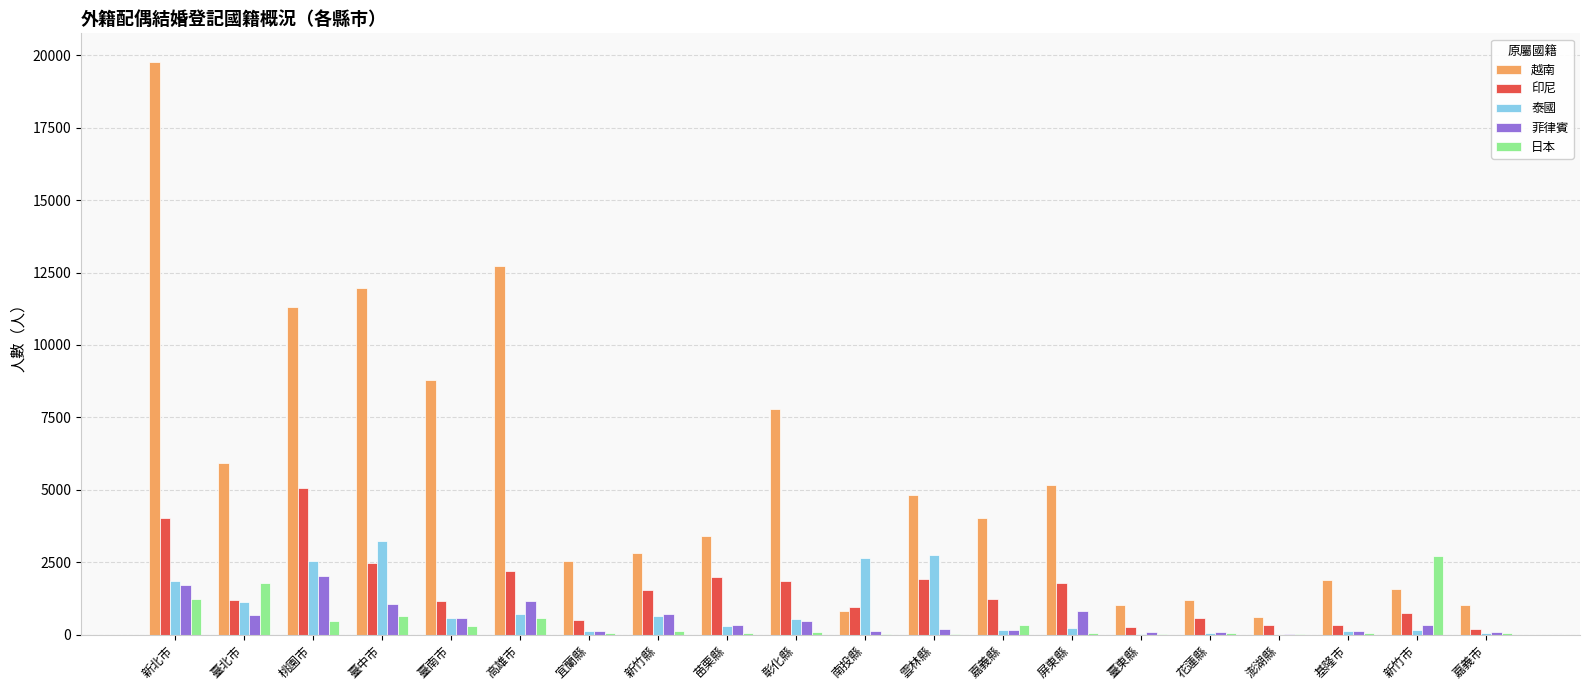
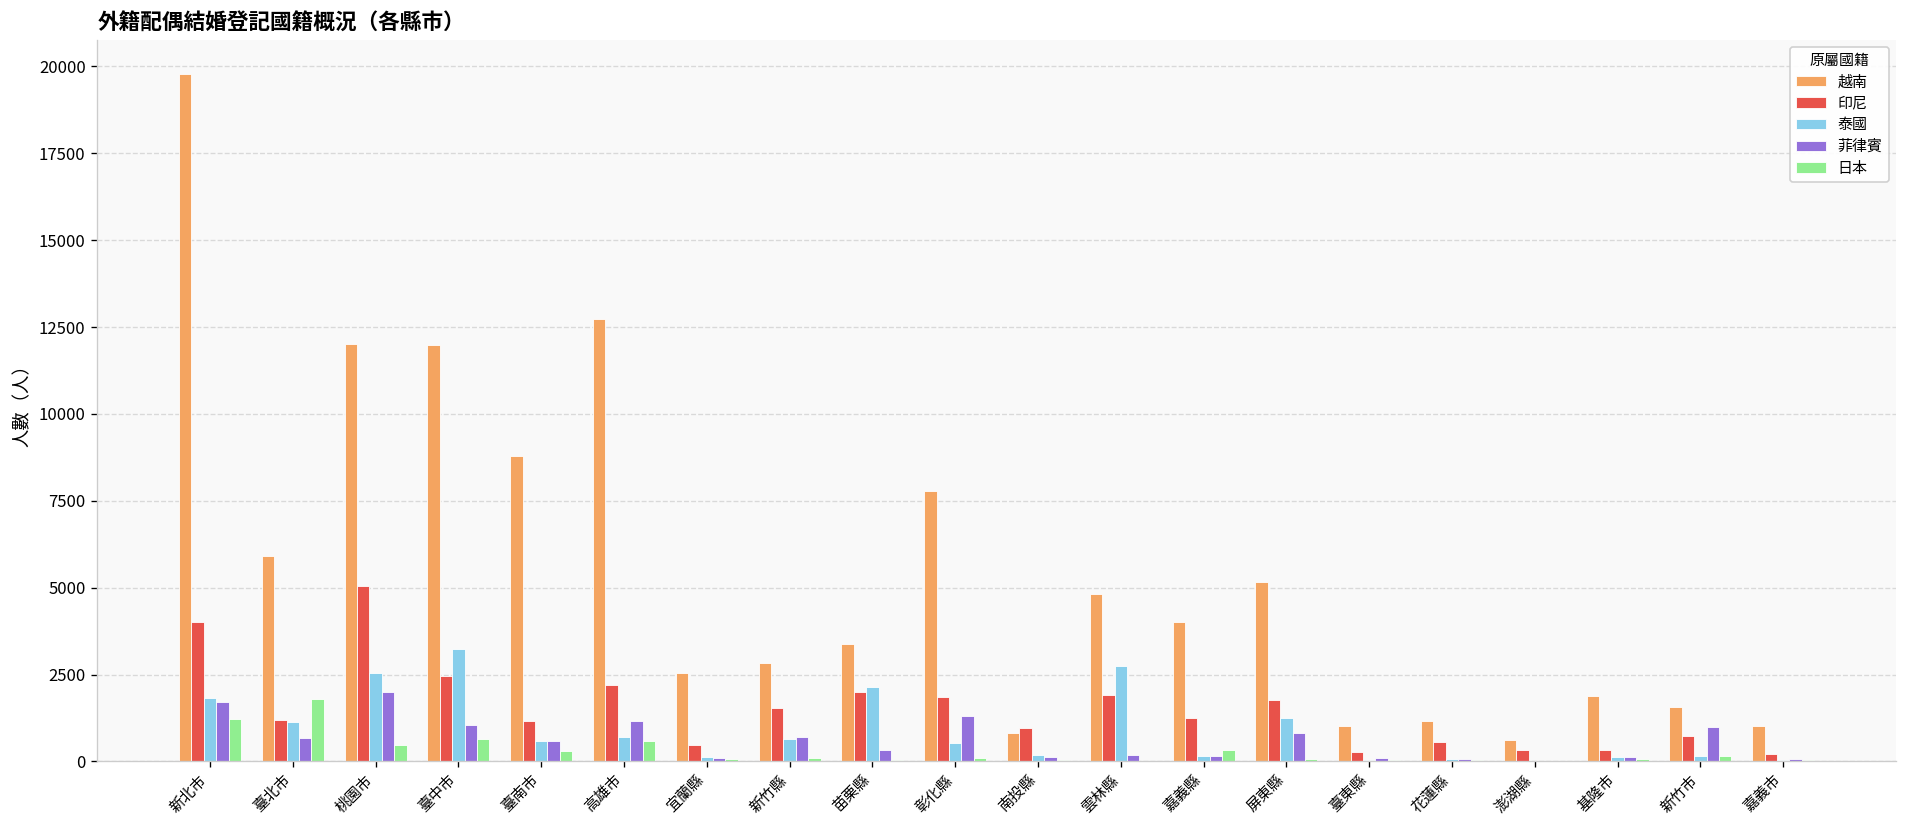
  {
    "越南": {
      "新北市": 19800,
      "臺北市": 5900,
-     "桃園市": 11300,
+     "桃園市": 12000,
      "臺中市": 12000,
      "臺南市": 8800,
      "高雄市": 12700,
      "宜蘭縣": 2500,
      "新竹縣": 2800,
      "苗栗縣": 3400,
      "彰化縣": 7800,
      "南投縣": 800,
      "雲林縣": 4800,
      "嘉義縣": 4000,
      "屏東縣": 5200,
      "臺東縣": 1000,
      "花蓮縣": 1200,
      "澎湖縣": 600,
      "基隆市": 1900,
      "新竹市": 1600,
      "嘉義市": 1000
    },
    "印尼": {
      "新北市": 4000,
      "臺北市": 1200,
      "桃園市": 5100,
      "臺中市": 2500,
      "臺南市": 1200,
      "高雄市": 2200,
      "宜蘭縣": 500,
      "新竹縣": 1500,
      "苗栗縣": 2000,
      "彰化縣": 1800,
      "南投縣": 1000,
      "雲林縣": 1900,
      "嘉義縣": 1200,
      "屏東縣": 1800,
      "臺東縣": 300,
      "花蓮縣": 600,
      "澎湖縣": 300,
      "基隆市": 300,
      "新竹市": 700,
      "嘉義市": 200
    },
    "泰國": {
      "新北市": 1800,
      "臺北市": 1100,
      "桃園市": 2500,
      "臺中市": 3200,
      "臺南市": 600,
      "高雄市": 700,
      "宜蘭縣": 100,
      "新竹縣": 600,
-     "苗栗縣": 300,
+     "苗栗縣": 2100,
      "彰化縣": 500,
-     "南投縣": 2600,
+     "南投縣": 200,
      "雲林縣": 2700,
      "嘉義縣": 200,
-     "屏東縣": 200,
+     "屏東縣": 1300,
      "基隆市": 100,
      "新竹市": 200
    },
    "菲律賓": {
      "新北市": 1700,
      "臺北市": 700,
      "桃園市": 2000,
      "臺中市": 1100,
      "臺南市": 600,
      "高雄市": 1200,
      "宜蘭縣": 100,
      "新竹縣": 700,
      "苗栗縣": 300,
-     "彰化縣": 500,
+     "彰化縣": 1300,
      "南投縣": 100,
      "雲林縣": 200,
      "嘉義縣": 100,
      "屏東縣": 800,
      "臺東縣": 100,
      "基隆市": 100,
-     "新竹市": 300
+     "新竹市": 1000
    },
    "日本": {
      "新北市": 1200,
      "臺北市": 1800,
      "桃園市": 500,
      "臺中市": 600,
      "臺南市": 300,
      "高雄市": 600,
      "新竹縣": 100,
      "彰化縣": 100,
      "嘉義縣": 300,
-     "新竹市": 2700
+     "新竹市": 200
    }
  }
